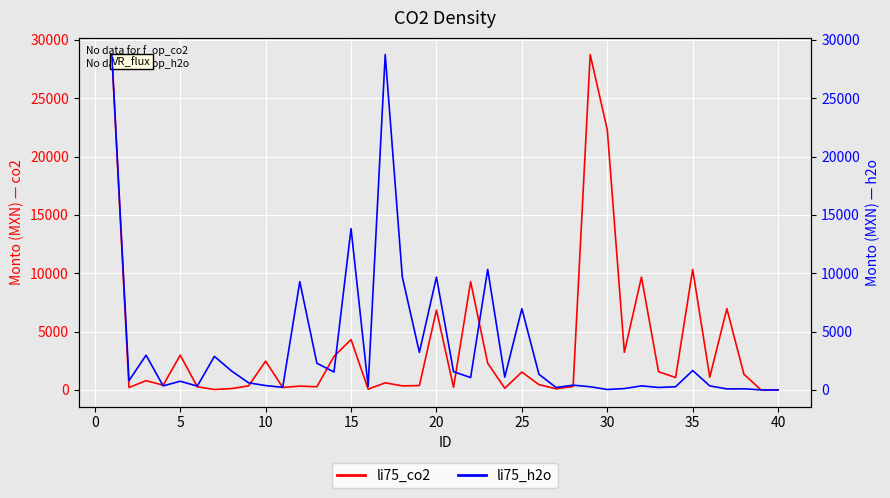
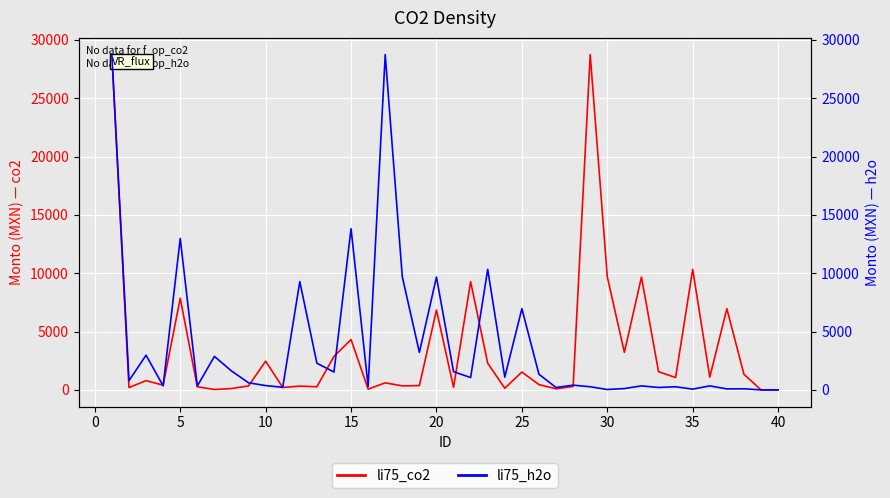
  {
    "li75_co2": {
-     "5": 3000,
+     "5": 7900,
      "10": 2500,
      "15": 4300,
      "20": 6800,
      "25": 1500,
-     "30": 22300,
+     "30": 9700,
      "35": 10300,
      "40": 0
    },
    "li75_h2o": {
-     "5": 700,
+     "5": 13000,
      "10": 400,
      "15": 13800,
      "20": 9700,
      "25": 7000,
      "30": 0,
-     "35": 1700,
+     "35": 100,
      "40": 0
    }
  }
